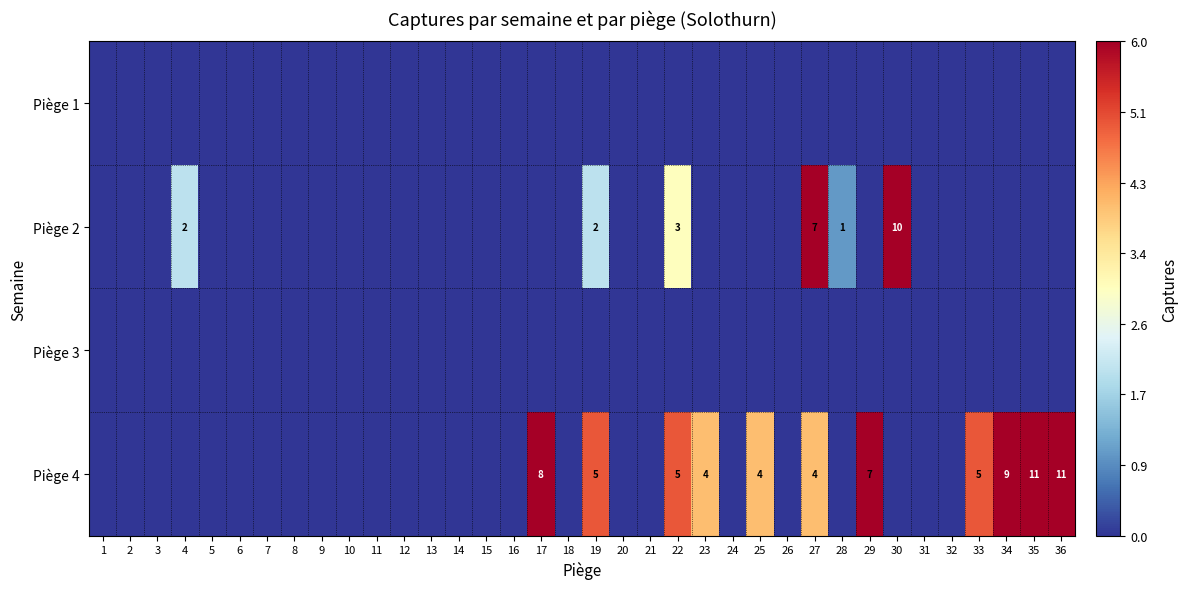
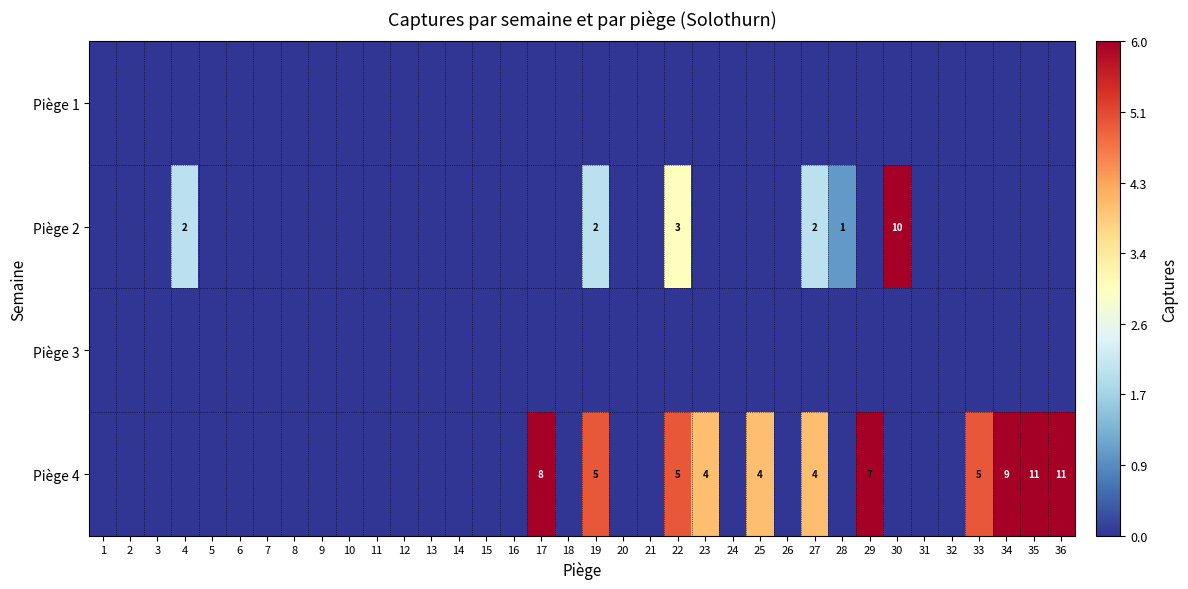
  {
    "Piège 2": {
      "4": 2,
      "19": 2,
      "22": 3,
-     "27": 7,
+     "27": 2,
      "28": 1,
      "30": 10
    },
    "Piège 4": {
      "17": 8,
      "19": 5,
      "22": 5,
      "23": 4,
      "25": 4,
      "27": 4,
      "29": 7,
      "33": 5,
      "34": 9,
      "35": 11,
      "36": 11
    }
  }
